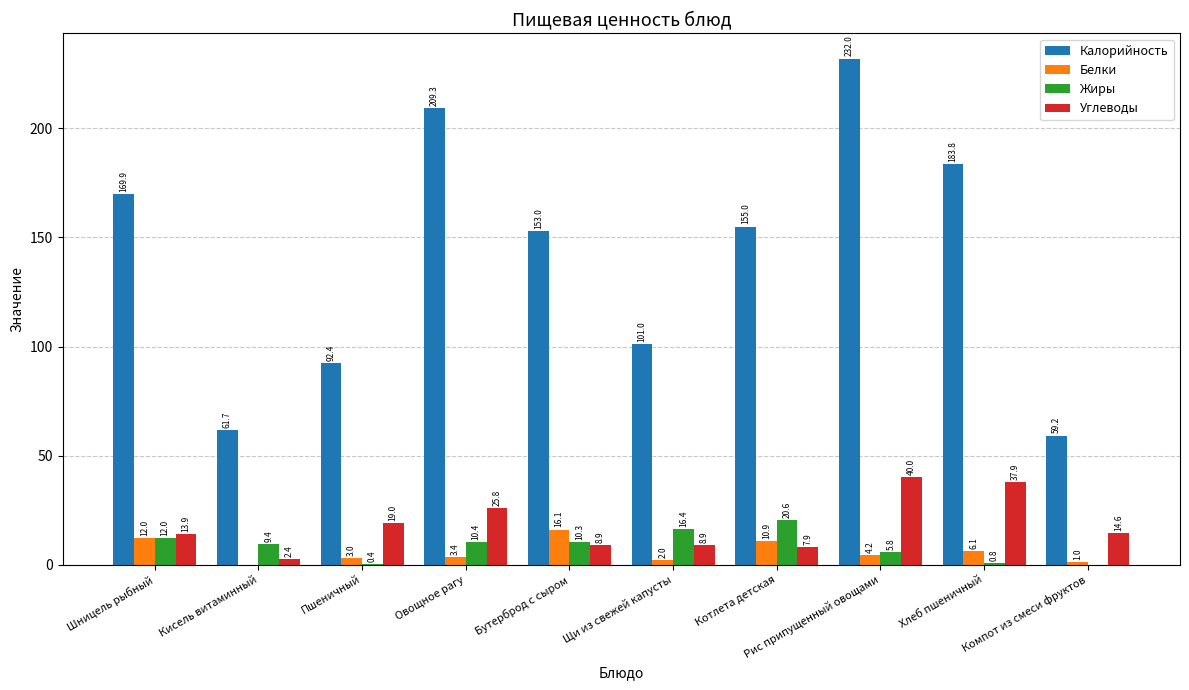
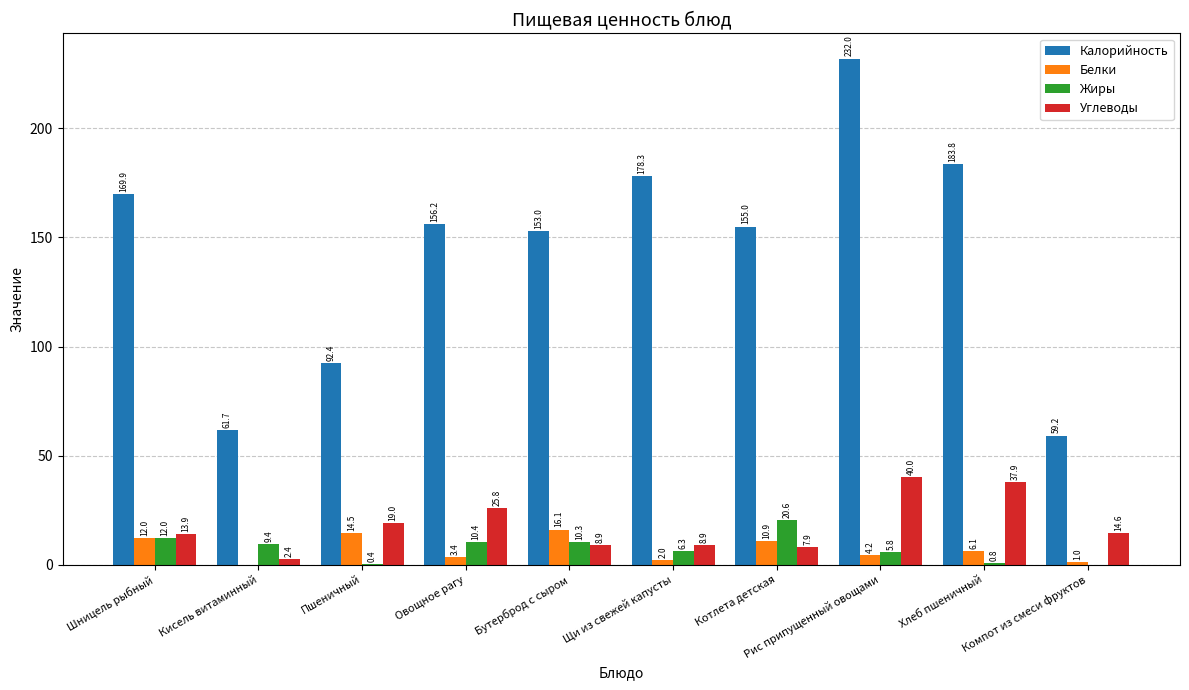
  {
    "Калорийность": {
      "Шницель рыбный": 169.9,
      "Кисель витаминный": 61.7,
      "Пшеничный": 92.4,
-     "Овощное рагу": 209.3,
+     "Овощное рагу": 156.2,
      "Бутерброд с сыром": 153.0,
-     "Щи из свежей капусты": 101.0,
+     "Щи из свежей капусты": 178.3,
      "Котлета детская": 155.0,
      "Рис припущенный овощами": 232.0,
      "Хлеб пшеничный": 183.8,
      "Компот из смеси фруктов": 59.2
    },
    "Белки": {
      "Шницель рыбный": 12.0,
-     "Пшеничный": 3.0,
+     "Пшеничный": 14.5,
      "Овощное рагу": 3.4,
      "Бутерброд с сыром": 16.1,
      "Щи из свежей капусты": 2.0,
      "Котлета детская": 10.9,
      "Рис припущенный овощами": 4.2,
      "Хлеб пшеничный": 6.1,
      "Компот из смеси фруктов": 1.0
    },
    "Жиры": {
      "Шницель рыбный": 12.0,
      "Кисель витаминный": 9.4,
      "Пшеничный": 0.4,
      "Овощное рагу": 10.4,
      "Бутерброд с сыром": 10.3,
-     "Щи из свежей капусты": 16.4,
+     "Щи из свежей капусты": 6.3,
      "Котлета детская": 20.6,
      "Рис припущенный овощами": 5.8,
      "Хлеб пшеничный": 0.8
    },
    "Углеводы": {
      "Шницель рыбный": 13.9,
      "Кисель витаминный": 2.4,
      "Пшеничный": 19.0,
      "Овощное рагу": 25.8,
      "Бутерброд с сыром": 8.9,
      "Щи из свежей капусты": 8.9,
      "Котлета детская": 7.9,
      "Рис припущенный овощами": 40.0,
      "Хлеб пшеничный": 37.9,
      "Компот из смеси фруктов": 14.6
    }
  }
